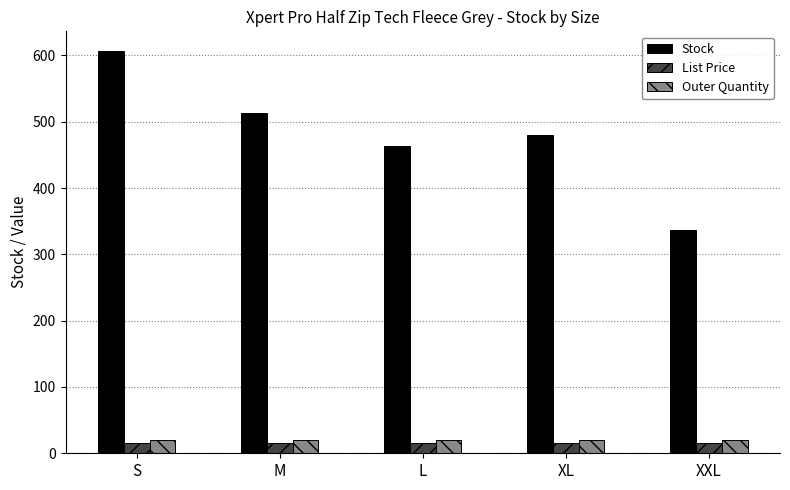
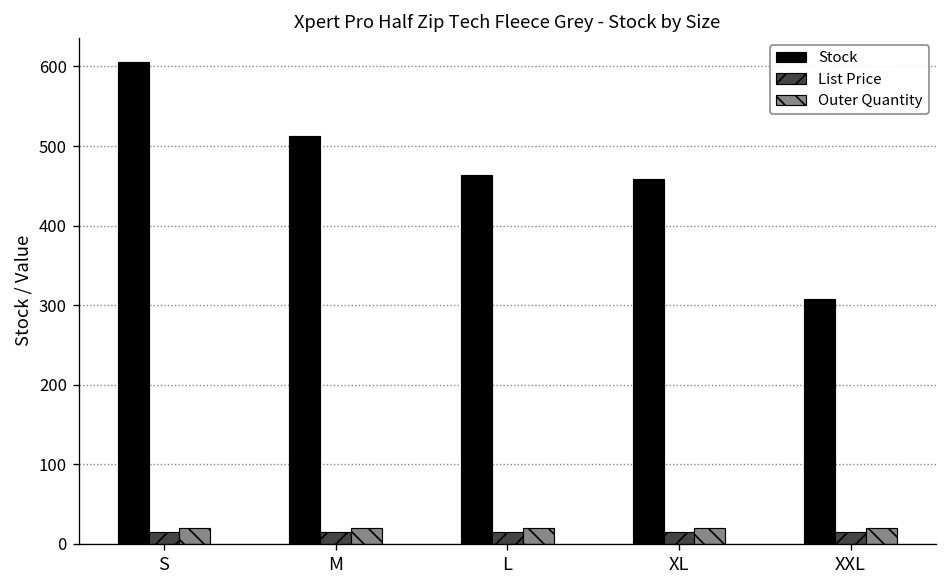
  {
    "Stock": {
      "S": 610,
      "M": 510,
      "L": 460,
-     "XL": 480,
-     "XXL": 340
+     "XL": 460,
+     "XXL": 310
    },
    "List Price": {
      "S": 10,
      "M": 10,
      "L": 10,
      "XL": 10,
      "XXL": 10
    },
    "Outer Quantity": {
      "S": 20,
      "M": 20,
      "L": 20,
      "XL": 20,
      "XXL": 20
    }
  }
